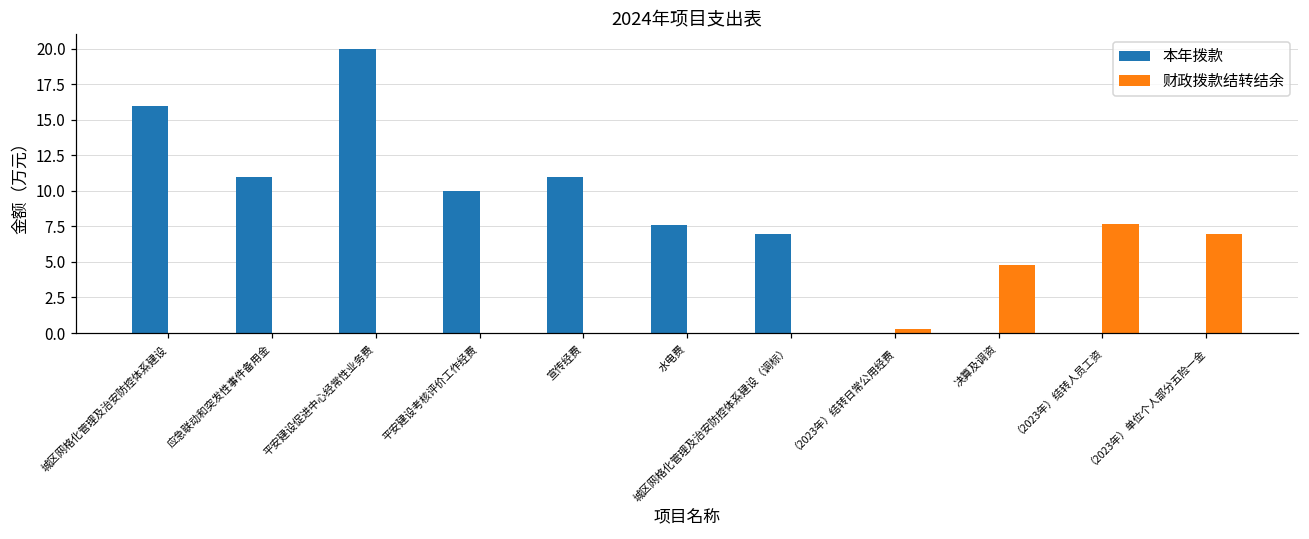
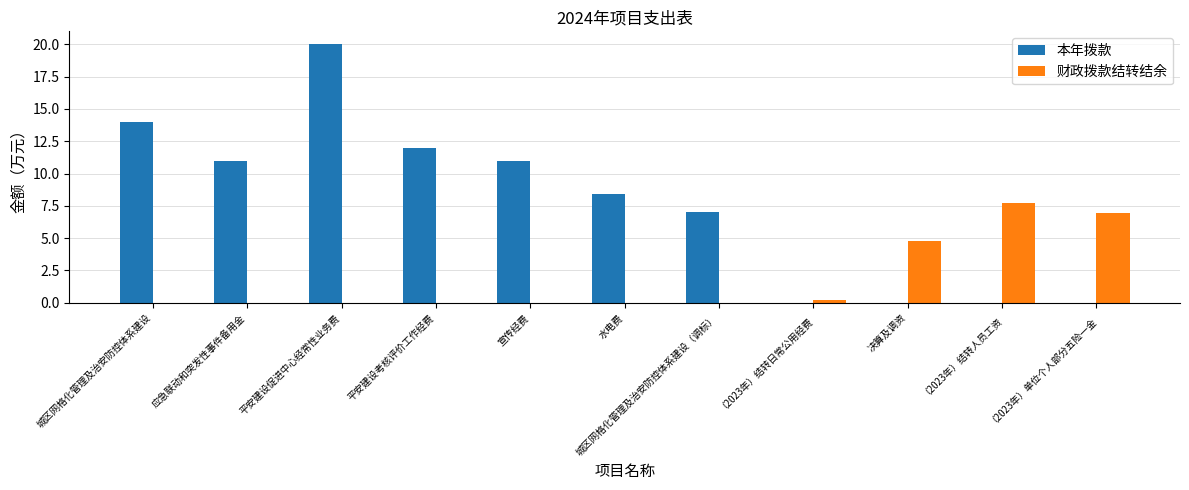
  {
    "本年拨款": {
-     "城区网格化管理及治安防控体系建设": 16,
+     "城区网格化管理及治安防控体系建设": 14,
      "应急联动和突发性事件备用金": 11.0,
      "平安建设促进中心经常性业务费": 20.0,
-     "平安建设考核评价工作经费": 10,
+     "平安建设考核评价工作经费": 12,
      "宣传经费": 11.0,
-     "水电费": 7.6,
+     "水电费": 8.4,
      "城区网格化管理及治安防控体系建设（调标）": 7.0,
      "（2023年）结转日常公用经费": 0.0,
      "决算及调资": 0.0,
      "（2023年）结转人员工资": 0.0,
      "（2023年）单位个人部分五险一金": 0.0
    },
    "财政拨款结转结余": {
      "城区网格化管理及治安防控体系建设": 0.0,
      "应急联动和突发性事件备用金": 0.0,
      "平安建设促进中心经常性业务费": 0.0,
      "平安建设考核评价工作经费": 0.0,
      "宣传经费": 0.0,
      "水电费": 0.0,
      "城区网格化管理及治安防控体系建设（调标）": 0.0,
      "（2023年）结转日常公用经费": 0.3,
      "决算及调资": 4.8,
      "（2023年）结转人员工资": 7.7,
      "（2023年）单位个人部分五险一金": 7.0
    }
  }
